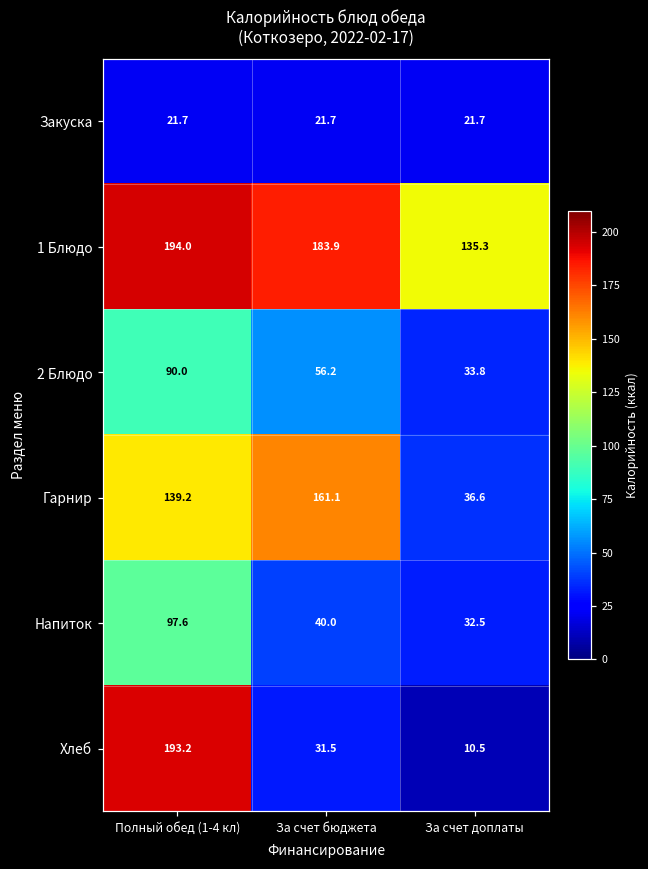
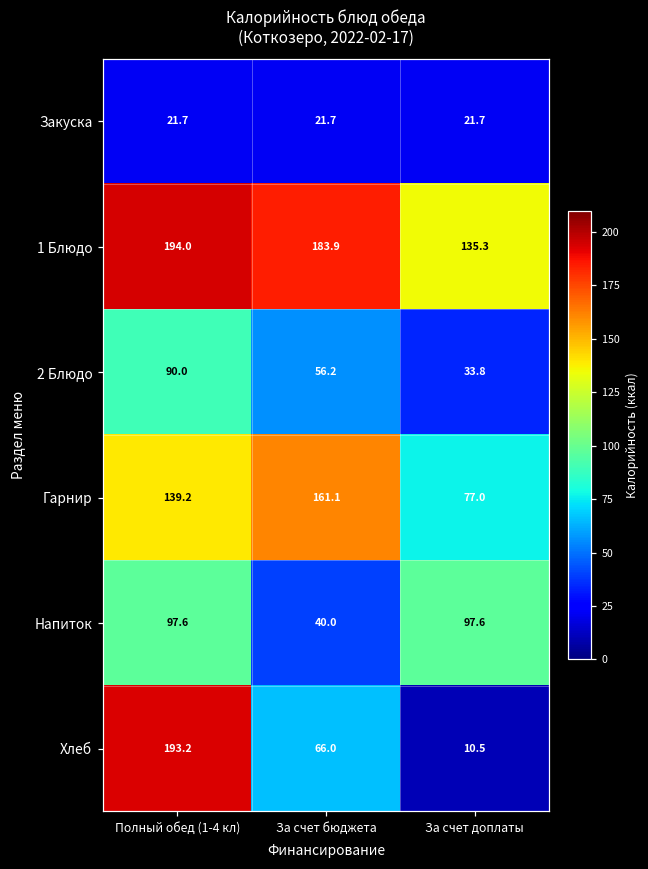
  {
    "Закуска": {
      "Полный обед (1-4 кл)": 21.7,
      "За счет бюджета": 21.7,
      "За счет доплаты": 21.7
    },
    "1 Блюдо": {
      "Полный обед (1-4 кл)": 194.0,
      "За счет бюджета": 183.9,
      "За счет доплаты": 135.3
    },
    "2 Блюдо": {
      "Полный обед (1-4 кл)": 90.0,
      "За счет бюджета": 56.2,
      "За счет доплаты": 33.8
    },
    "Гарнир": {
      "Полный обед (1-4 кл)": 139.2,
      "За счет бюджета": 161.1,
-     "За счет доплаты": 36.6
+     "За счет доплаты": 77.0
    },
    "Напиток": {
      "Полный обед (1-4 кл)": 97.6,
      "За счет бюджета": 40.0,
-     "За счет доплаты": 32.5
+     "За счет доплаты": 97.6
    },
    "Хлеб": {
      "Полный обед (1-4 кл)": 193.2,
-     "За счет бюджета": 31.5,
+     "За счет бюджета": 66.0,
      "За счет доплаты": 10.5
    }
  }
